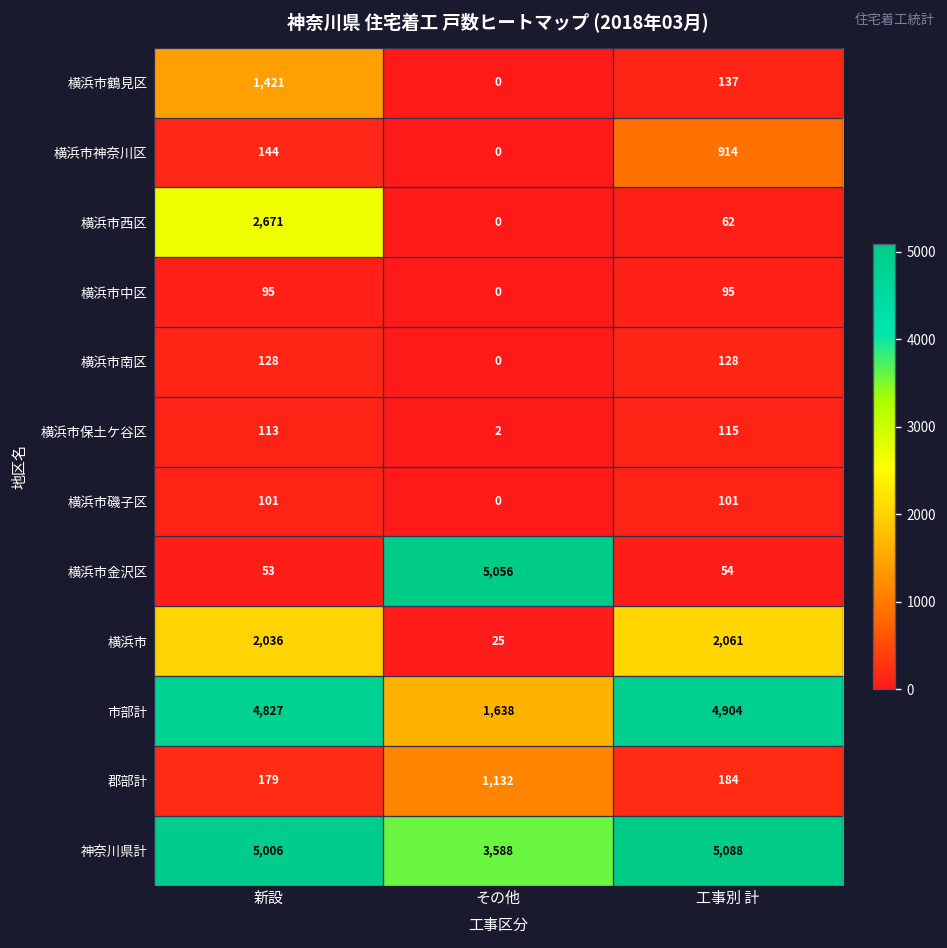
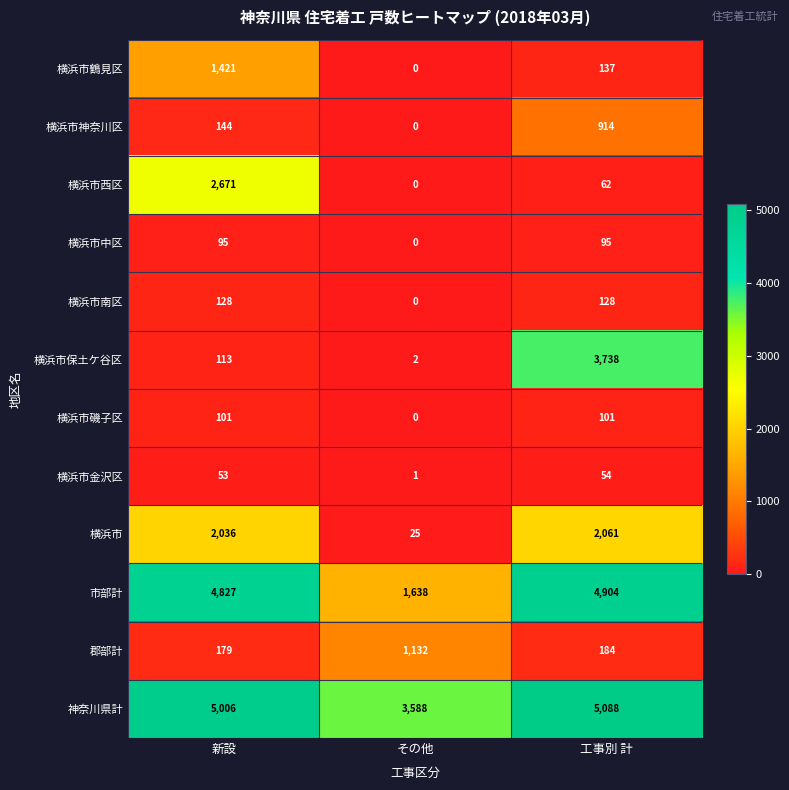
  {
    "横浜市鶴見区": {
      "新設": "1,421",
      "その他": "0",
      "工事別 計": "137"
    },
    "横浜市神奈川区": {
      "新設": "144",
      "その他": "0",
      "工事別 計": "914"
    },
    "横浜市西区": {
      "新設": "2,671",
      "その他": "0",
      "工事別 計": "62"
    },
    "横浜市中区": {
      "新設": "95",
      "その他": "0",
      "工事別 計": "95"
    },
    "横浜市南区": {
      "新設": "128",
      "その他": "0",
      "工事別 計": "128"
    },
    "横浜市保土ケ谷区": {
      "新設": "113",
      "その他": "2",
-     "工事別 計": "115"
+     "工事別 計": "3,738"
    },
    "横浜市磯子区": {
      "新設": "101",
      "その他": "0",
      "工事別 計": "101"
    },
    "横浜市金沢区": {
      "新設": "53",
-     "その他": "5,056",
+     "その他": "1",
      "工事別 計": "54"
    },
    "横浜市": {
      "新設": "2,036",
      "その他": "25",
      "工事別 計": "2,061"
    },
    "市部計": {
      "新設": "4,827",
      "その他": "1,638",
      "工事別 計": "4,904"
    },
    "郡部計": {
      "新設": "179",
      "その他": "1,132",
      "工事別 計": "184"
    },
    "神奈川県計": {
      "新設": "5,006",
      "その他": "3,588",
      "工事別 計": "5,088"
    }
  }
